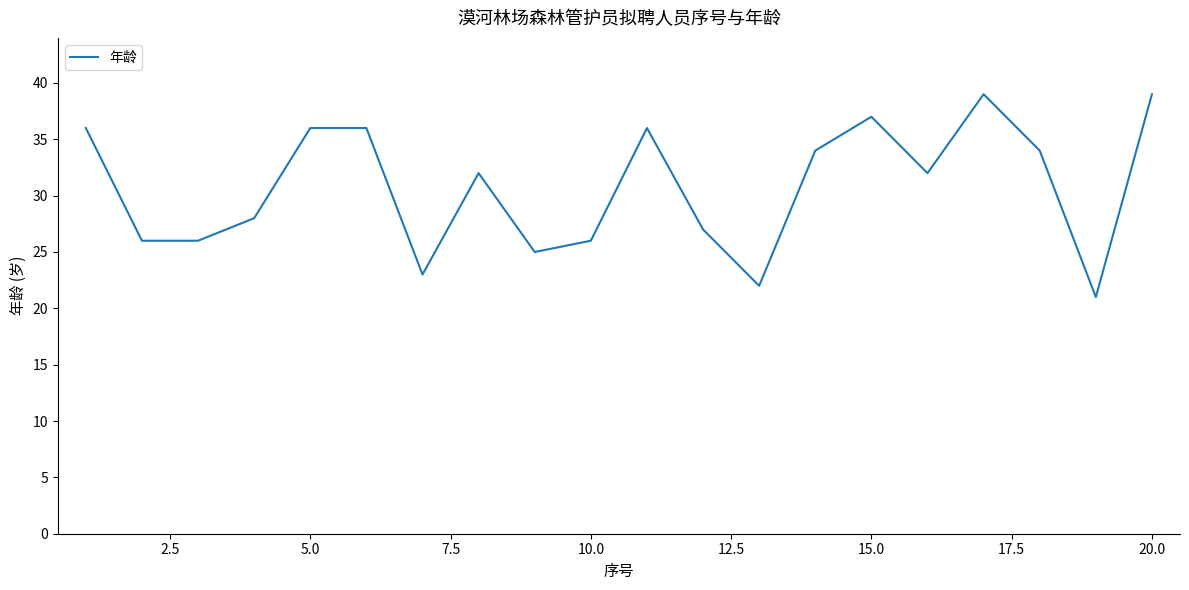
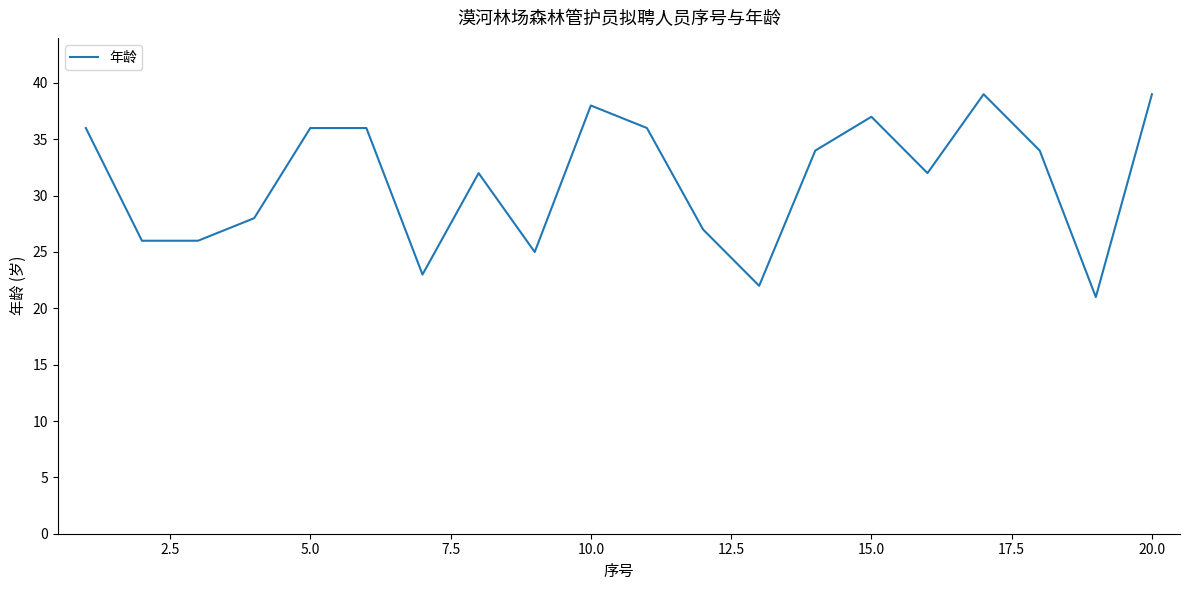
  {
    "5.0": 36,
-   "10.0": 26,
+   "10.0": 38,
    "15.0": 37,
    "20.0": 39
  }
